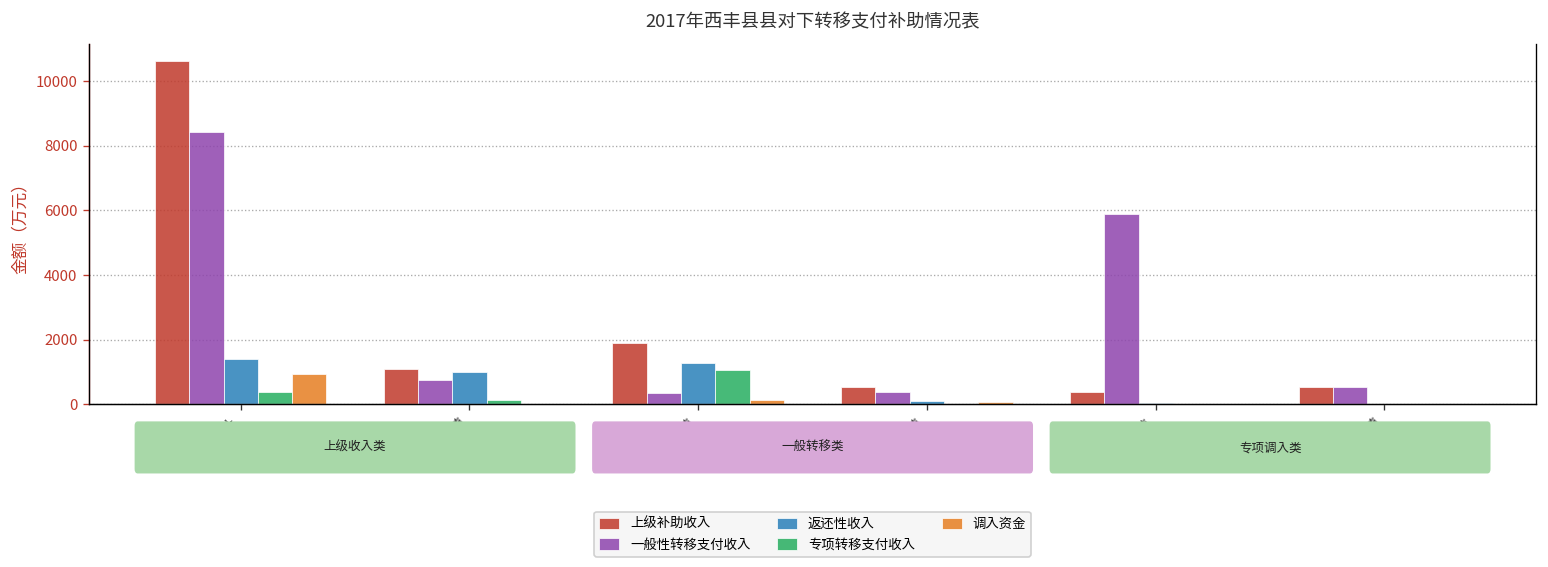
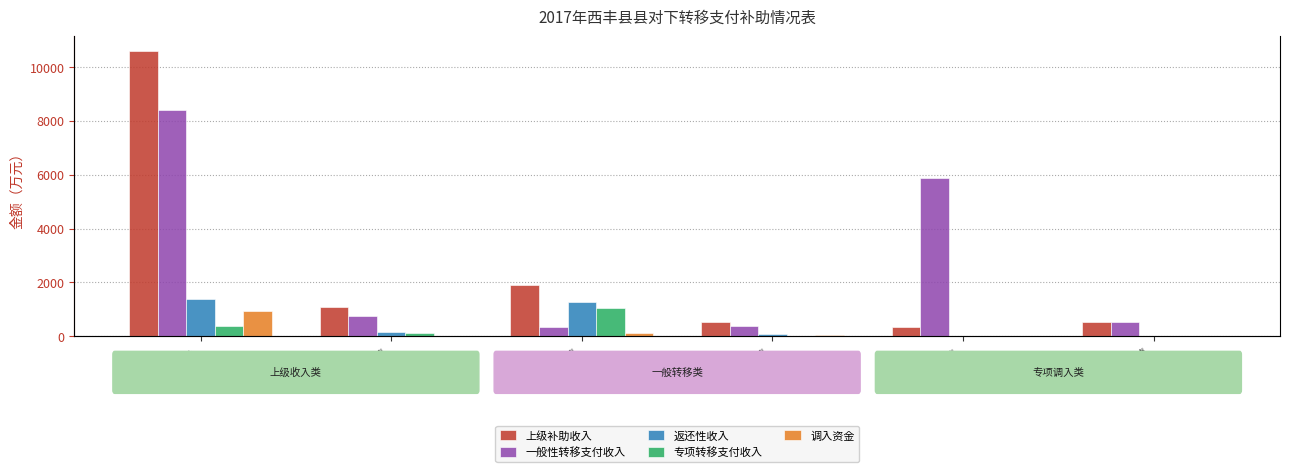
  {
    "上级补助收入": {
      "乡镇合计": 10600,
      "西丰镇": 1100,
      "更刻镇": 1900,
      "振兴镇": 500,
      "陶然镇": 400,
      "钓鱼镇": 500
    },
    "一般性转移支付收入": {
      "乡镇合计": 8400,
      "西丰镇": 800,
      "更刻镇": 400,
      "振兴镇": 400,
      "陶然镇": 5900,
      "钓鱼镇": 500
    },
    "返还性收入": {
      "乡镇合计": 1400,
-     "西丰镇": 1000,
+     "西丰镇": 200,
      "更刻镇": 1300
    },
    "专项转移支付收入": {
      "乡镇合计": 400,
      "西丰镇": 100,
      "更刻镇": 1100
    },
    "调入资金": {
      "乡镇合计": 900,
      "西丰镇": 0,
      "更刻镇": 100,
      "陶然镇": 0,
      "钓鱼镇": 0
    }
  }
